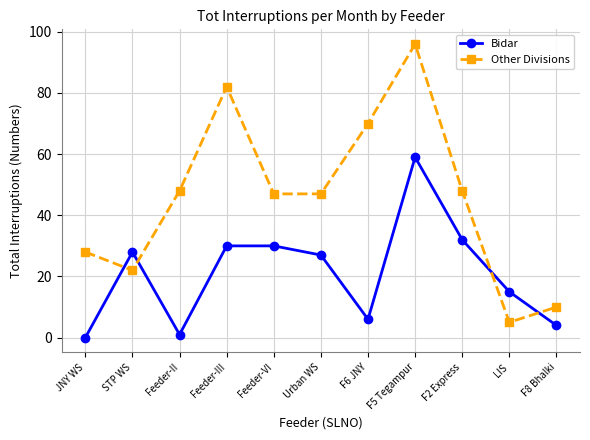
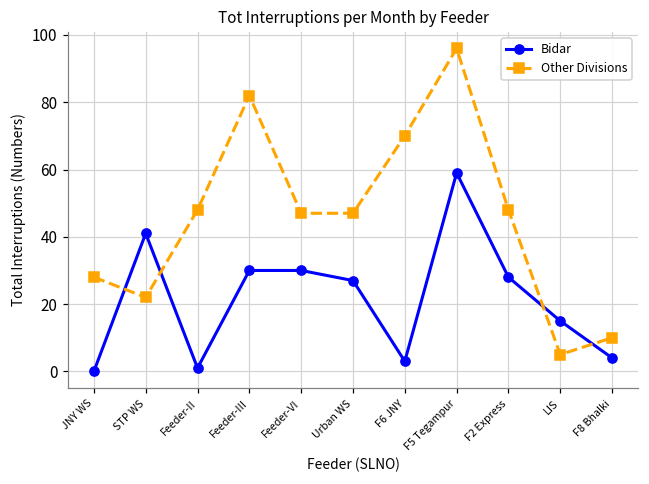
  {
    "Bidar": {
      "JNY WS": 0,
-     "STP WS": 28,
+     "STP WS": 41,
      "Feeder-II": 1,
      "Feeder-III": 30,
      "Feeder-VI": 30,
      "Urban WS": 27,
-     "F6 JNY": 6,
+     "F6 JNY": 3,
      "F5 Tegampur": 59,
-     "F2 Express": 32,
+     "F2 Express": 28,
      "LIS": 15,
      "F8 Bhalki": 4
    },
    "Other Divisions": {
      "JNY WS": 28,
      "STP WS": 22,
      "Feeder-II": 48,
      "Feeder-III": 82,
      "Feeder-VI": 47,
      "Urban WS": 47,
      "F6 JNY": 70,
      "F5 Tegampur": 96,
      "F2 Express": 48,
      "LIS": 5,
      "F8 Bhalki": 10
    }
  }
